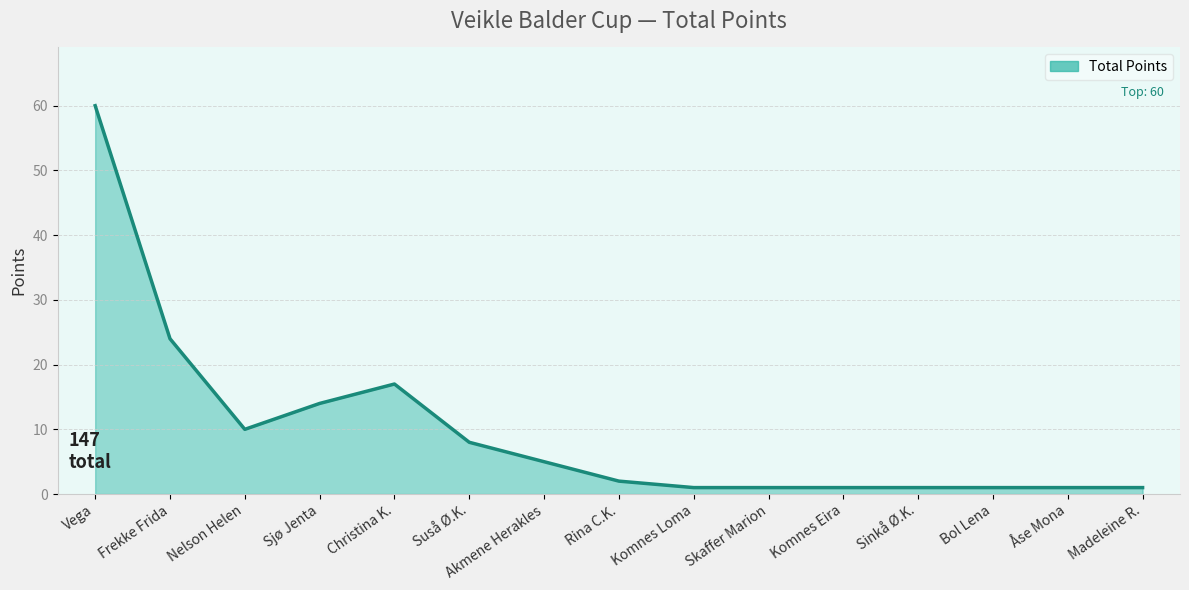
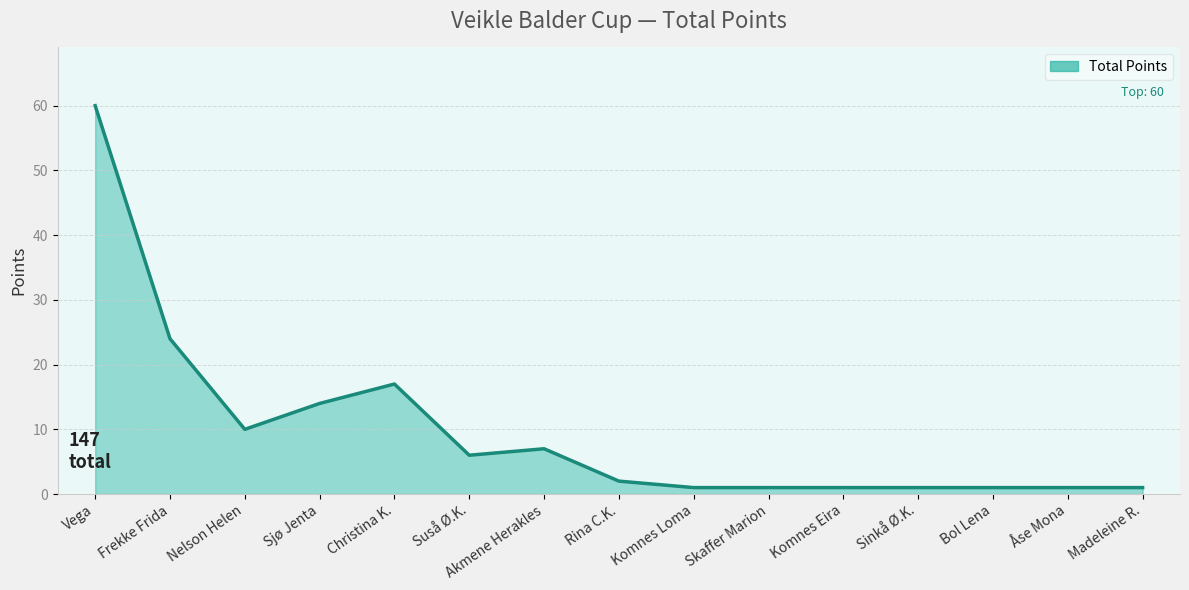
  {
    "Vega": 60,
    "Frekke Frida": 24,
    "Nelson Helen": 10,
    "Sjø Jenta": 14,
    "Christina K.": 17,
-   "Suså Ø.K.": 8,
-   "Akmene Herakles": 5,
+   "Suså Ø.K.": 6,
+   "Akmene Herakles": 7,
    "Rina C.K.": 2,
    "Komnes Loma": 1,
    "Skaffer Marion": 1,
    "Komnes Eira": 1,
    "Sinkå Ø.K.": 1,
    "Bol Lena": 1,
    "Åse Mona": 1,
    "Madeleine R.": 1
  }
